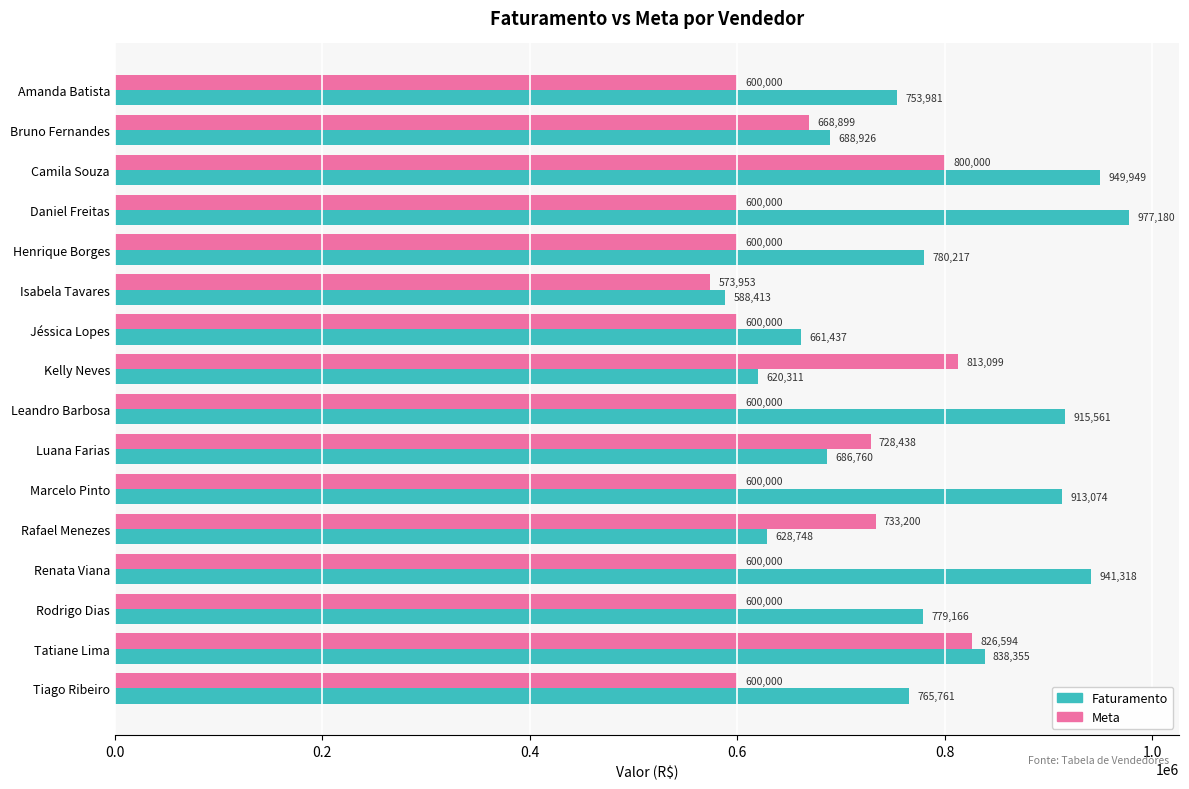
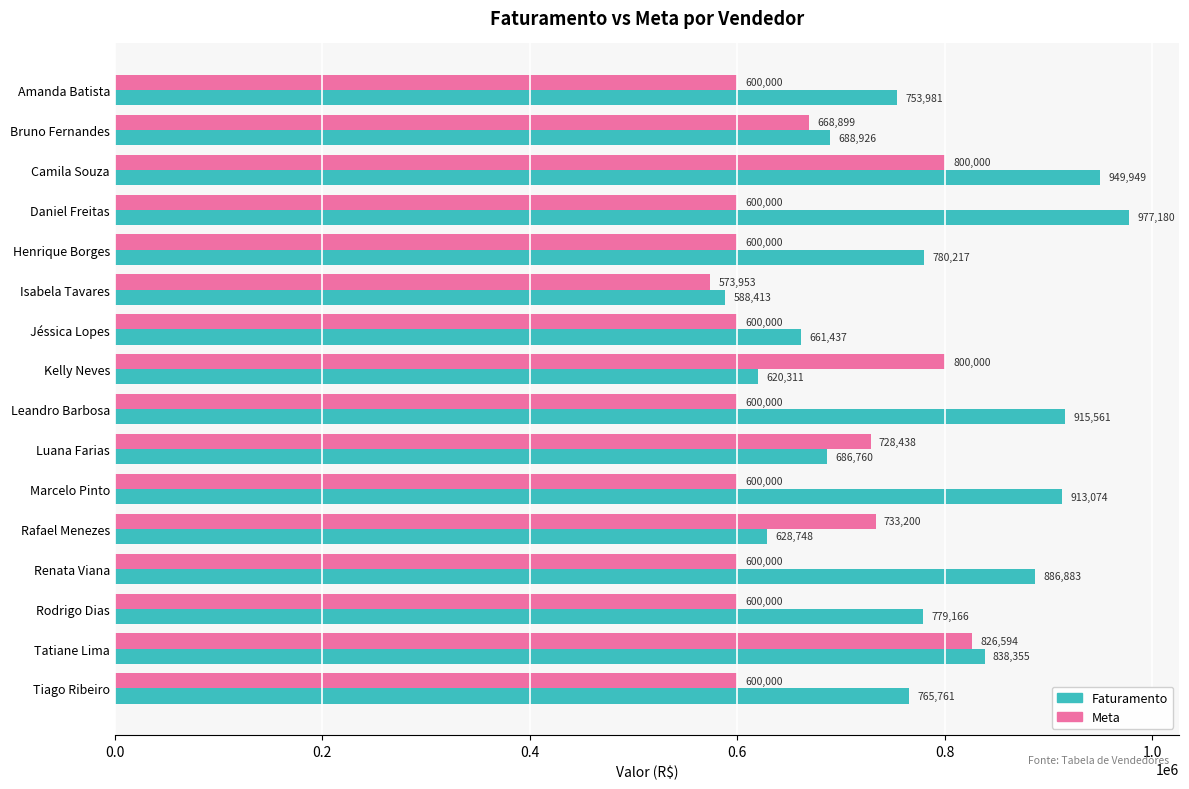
  {
    "Faturamento": {
      "Amanda Batista": "753,981",
      "Bruno Fernandes": "688,926",
      "Camila Souza": "949,949",
      "Daniel Freitas": "977,180",
      "Henrique Borges": "780,217",
      "Isabela Tavares": "588,413",
      "Jéssica Lopes": "661,437",
      "Kelly Neves": "620,311",
      "Leandro Barbosa": "915,561",
      "Luana Farias": "686,760",
      "Marcelo Pinto": "913,074",
      "Rafael Menezes": "628,748",
-     "Renata Viana": "941,318",
+     "Renata Viana": "886,883",
      "Rodrigo Dias": "779,166",
      "Tatiane Lima": "838,355",
      "Tiago Ribeiro": "765,761"
    },
    "Meta": {
      "Amanda Batista": "600,000",
      "Bruno Fernandes": "668,899",
      "Camila Souza": "800,000",
      "Daniel Freitas": "600,000",
      "Henrique Borges": "600,000",
      "Isabela Tavares": "573,953",
      "Jéssica Lopes": "600,000",
-     "Kelly Neves": "813,099",
+     "Kelly Neves": "800,000",
      "Leandro Barbosa": "600,000",
      "Luana Farias": "728,438",
      "Marcelo Pinto": "600,000",
      "Rafael Menezes": "733,200",
      "Renata Viana": "600,000",
      "Rodrigo Dias": "600,000",
      "Tatiane Lima": "826,594",
      "Tiago Ribeiro": "600,000"
    }
  }
